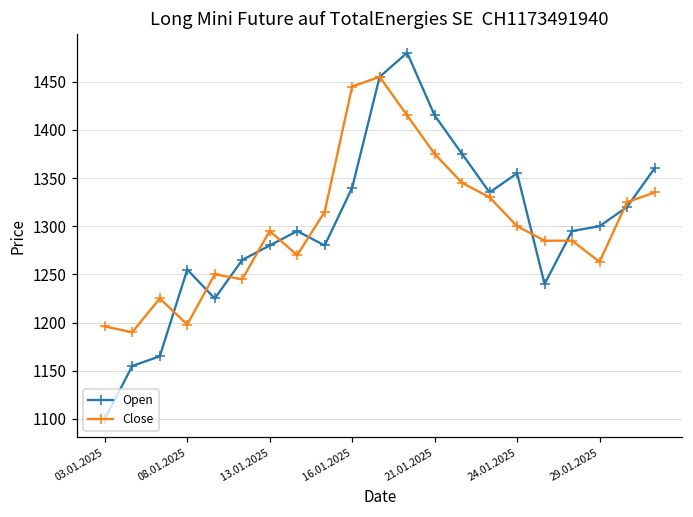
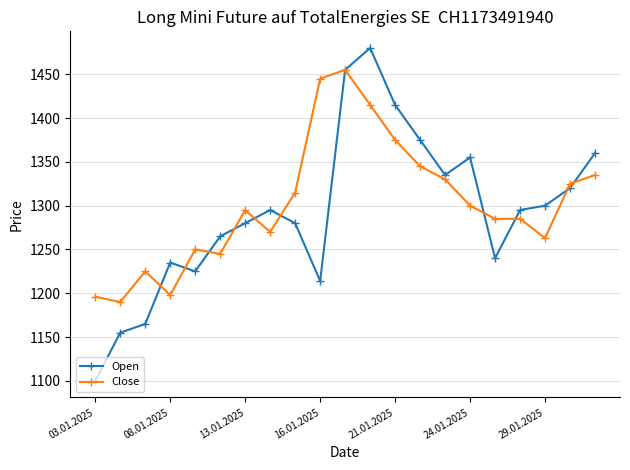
  {
    "Open": {
-     "08.01.2025": 1260,
+     "08.01.2025": 1240,
      "13.01.2025": 1280,
-     "16.01.2025": 1340,
+     "16.01.2025": 1210,
      "21.01.2025": 1420,
      "24.01.2025": 1360,
      "29.01.2025": 1300
    },
    "Close": {
      "03.01.2025": 1200,
      "08.01.2025": 1200,
      "13.01.2025": 1300,
      "16.01.2025": 1450,
      "21.01.2025": 1380,
      "24.01.2025": 1300,
      "29.01.2025": 1260
    }
  }
